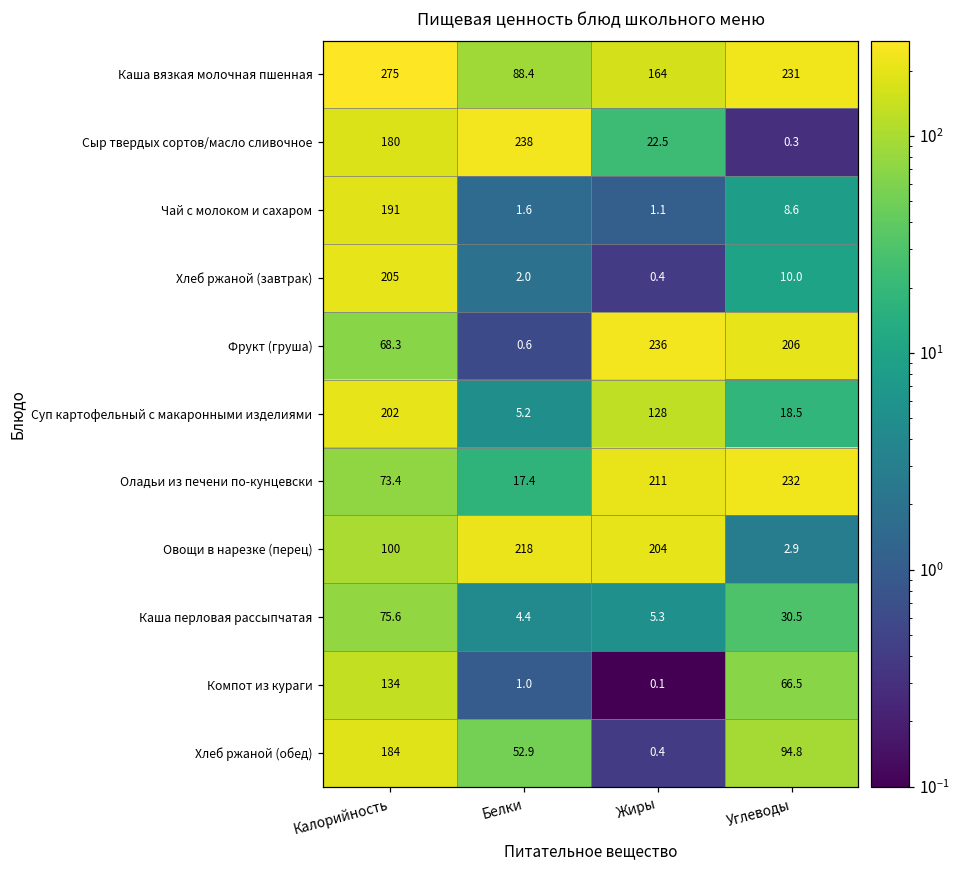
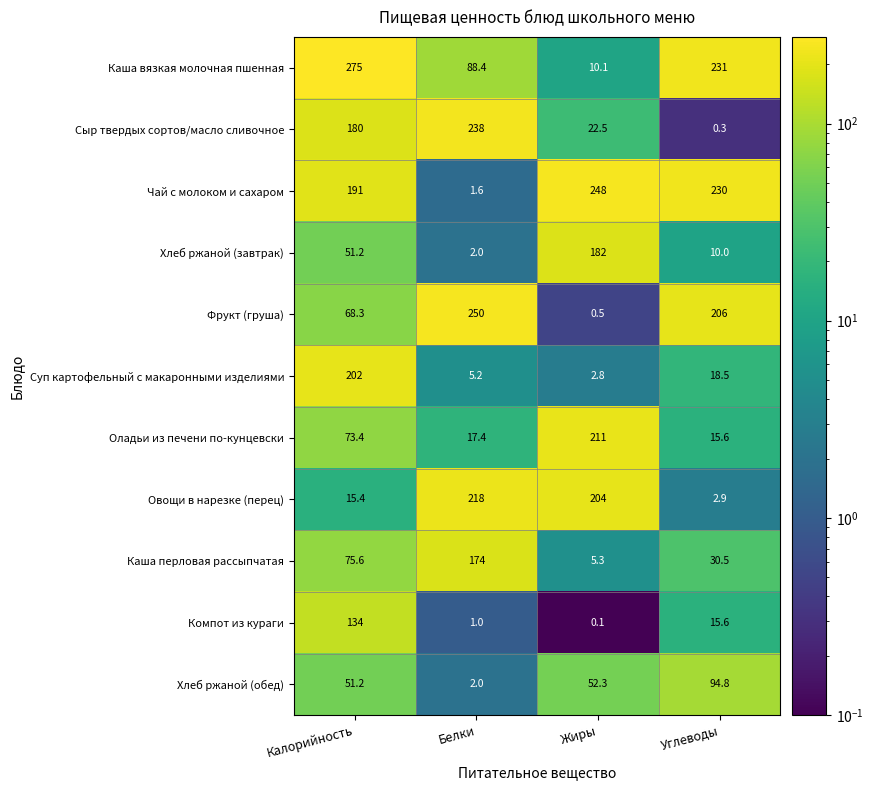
  {
    "Каша вязкая молочная пшенная": {
      "Калорийность": 275,
      "Белки": 88.4,
-     "Жиры": 164,
+     "Жиры": 10.1,
      "Углеводы": 231
    },
    "Сыр твердых сортов/масло сливочное": {
      "Калорийность": 180,
      "Белки": 238,
      "Жиры": 22.5,
      "Углеводы": 0.3
    },
    "Чай с молоком и сахаром": {
      "Калорийность": 191,
      "Белки": 1.6,
-     "Жиры": 1.1,
-     "Углеводы": 8.6
+     "Жиры": 248,
+     "Углеводы": 230
    },
    "Хлеб ржаной (завтрак)": {
-     "Калорийность": 205,
+     "Калорийность": 51.2,
      "Белки": 2.0,
-     "Жиры": 0.4,
+     "Жиры": 182,
      "Углеводы": 10.0
    },
    "Фрукт (груша)": {
      "Калорийность": 68.3,
-     "Белки": 0.6,
-     "Жиры": 236,
+     "Белки": 250,
+     "Жиры": 0.5,
      "Углеводы": 206
    },
    "Суп картофельный с макаронными изделиями": {
      "Калорийность": 202,
      "Белки": 5.2,
-     "Жиры": 128,
+     "Жиры": 2.8,
      "Углеводы": 18.5
    },
    "Оладьи из печени по-кунцевски": {
      "Калорийность": 73.4,
      "Белки": 17.4,
      "Жиры": 211,
-     "Углеводы": 232
+     "Углеводы": 15.6
    },
    "Овощи в нарезке (перец)": {
-     "Калорийность": 100,
+     "Калорийность": 15.4,
      "Белки": 218,
      "Жиры": 204,
      "Углеводы": 2.9
    },
    "Каша перловая рассыпчатая": {
      "Калорийность": 75.6,
-     "Белки": 4.4,
+     "Белки": 174,
      "Жиры": 5.3,
      "Углеводы": 30.5
    },
    "Компот из кураги": {
      "Калорийность": 134,
      "Белки": 1.0,
      "Жиры": 0.1,
-     "Углеводы": 66.5
+     "Углеводы": 15.6
    },
    "Хлеб ржаной (обед)": {
-     "Калорийность": 184,
-     "Белки": 52.9,
-     "Жиры": 0.4,
+     "Калорийность": 51.2,
+     "Белки": 2.0,
+     "Жиры": 52.3,
      "Углеводы": 94.8
    }
  }
